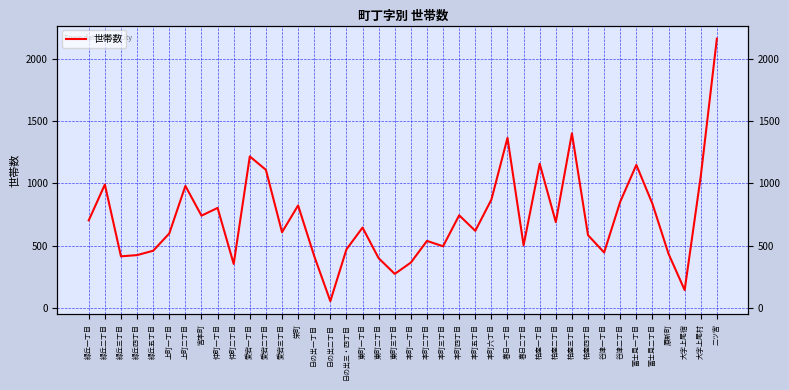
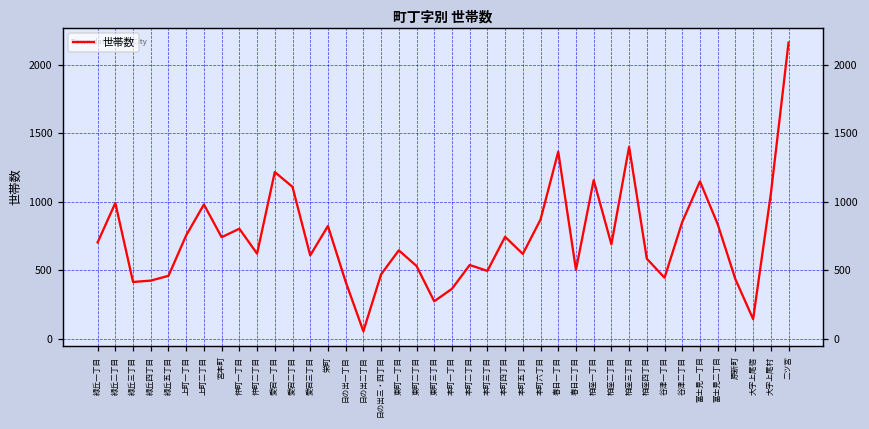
  {
    "緑丘一丁目": 700,
    "緑丘二丁目": 990,
    "緑丘三丁目": 410,
    "緑丘四丁目": 420,
    "緑丘五丁目": 460,
-   "上町一丁目": 600,
+   "上町一丁目": 760,
    "上町二丁目": 980,
    "宮本町": 740,
    "仲町一丁目": 800,
-   "仲町二丁目": 350,
+   "仲町二丁目": 620,
    "愛宕一丁目": 1220,
    "愛宕二丁目": 1110,
    "愛宕三丁目": 610,
    "栄町": 820,
    "日の出一丁目": 420,
    "日の出二丁目": 50,
    "日の出三・四丁目": 470,
    "東町一丁目": 650,
-   "東町二丁目": 400,
+   "東町二丁目": 530,
    "東町三丁目": 270,
    "本町一丁目": 360,
    "本町二丁目": 540,
    "本町三丁目": 500,
    "本町四丁目": 740,
    "本町五丁目": 620,
    "本町六丁目": 870,
    "春日一丁目": 1370,
    "春日二丁目": 500,
    "柏座一丁目": 1160,
    "柏座二丁目": 690,
    "柏座三丁目": 1400,
    "柏座四丁目": 580,
    "谷津一丁目": 450,
    "谷津二丁目": 850,
    "富士見一丁目": 1150,
    "富士見二丁目": 840,
    "原新町": 430,
    "大字上尾宿": 140,
    "大字上尾村": 1060,
    "二ツ宮": 2160
  }
